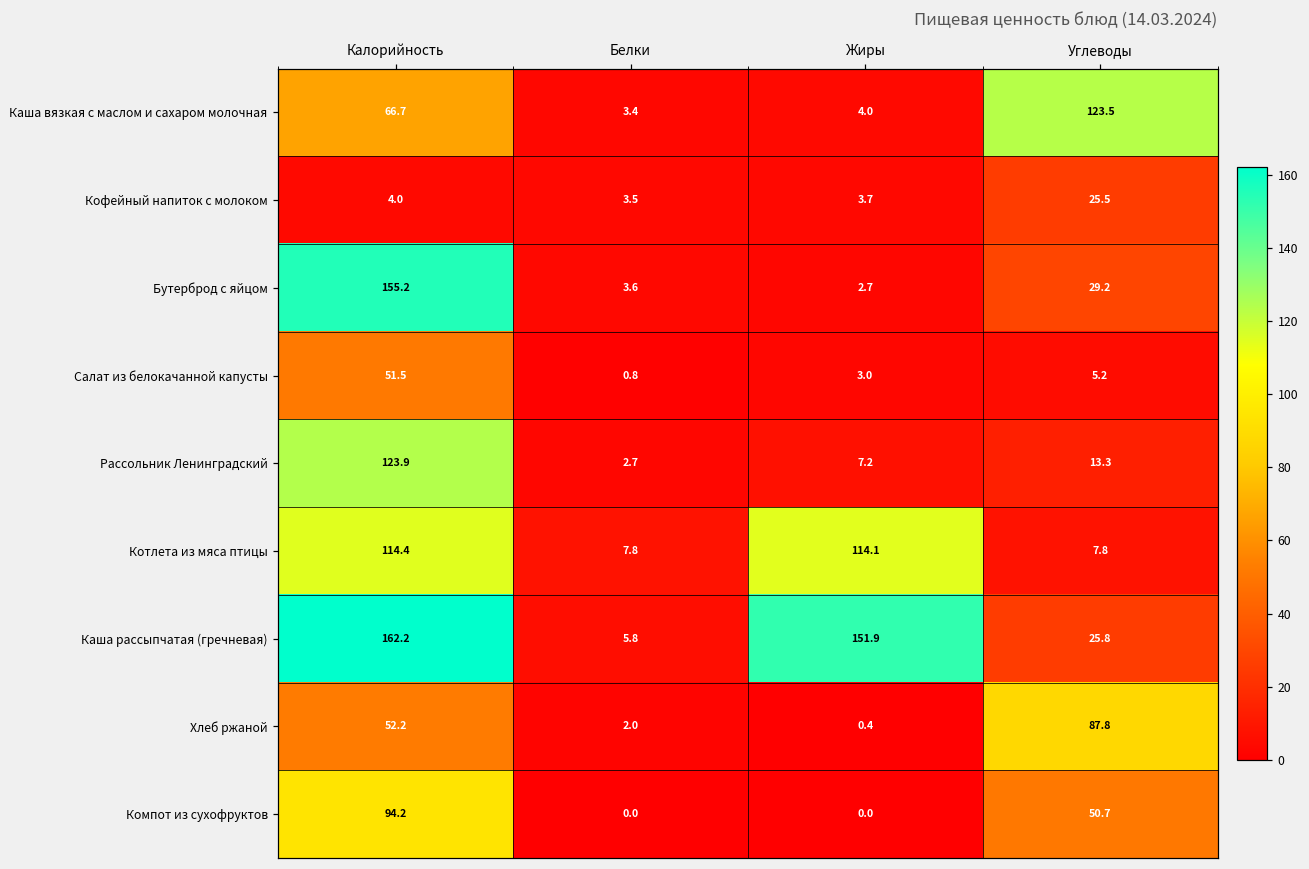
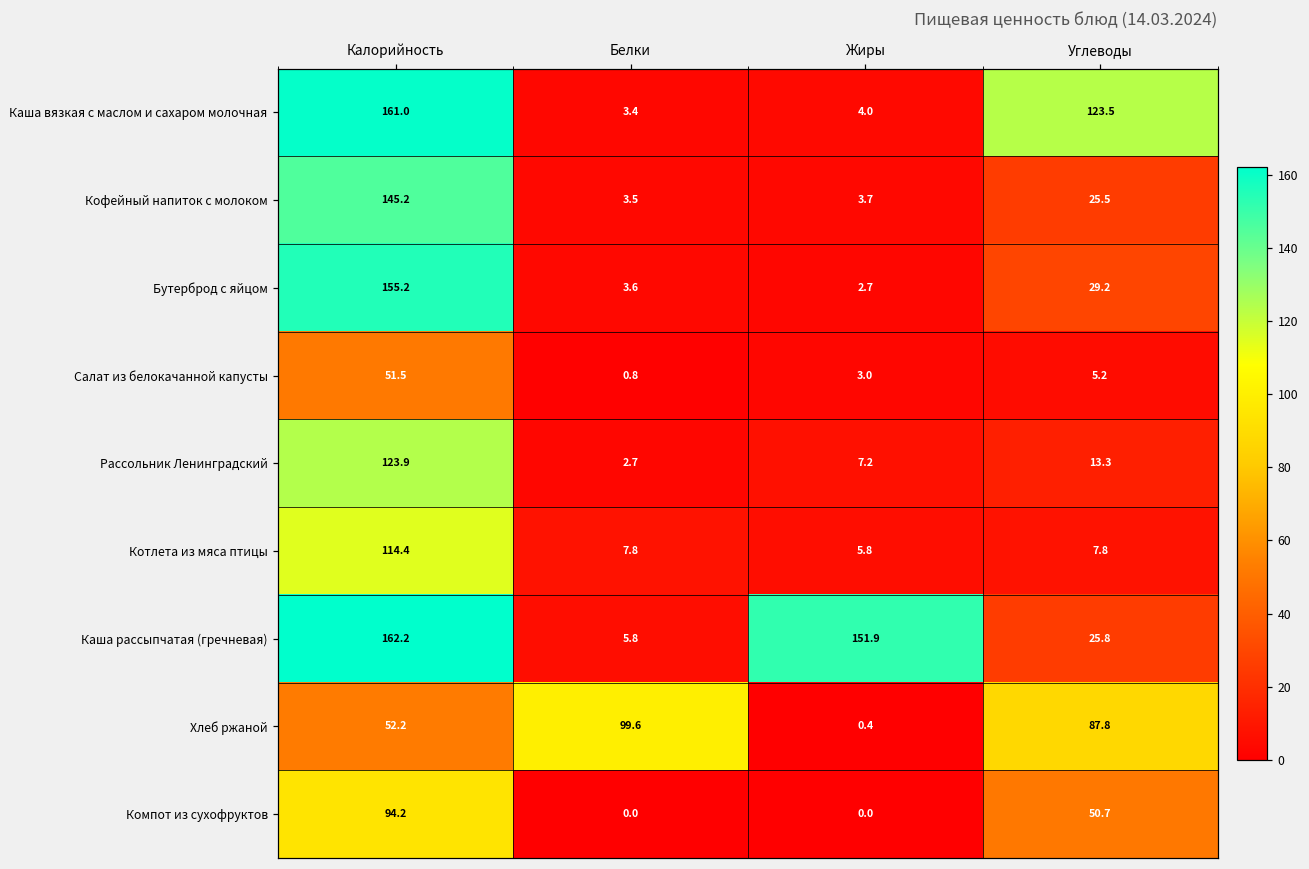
  {
    "Каша вязкая с маслом и сахаром молочная": {
-     "Калорийность": 66.7,
+     "Калорийность": 161.0,
      "Белки": 3.4,
      "Жиры": 4.0,
      "Углеводы": 123.5
    },
    "Кофейный напиток с молоком": {
-     "Калорийность": 4.0,
+     "Калорийность": 145.2,
      "Белки": 3.5,
      "Жиры": 3.7,
      "Углеводы": 25.5
    },
    "Бутерброд с яйцом": {
      "Калорийность": 155.2,
      "Белки": 3.6,
      "Жиры": 2.7,
      "Углеводы": 29.2
    },
    "Салат из белокачанной капусты": {
      "Калорийность": 51.5,
      "Белки": 0.8,
      "Жиры": 3.0,
      "Углеводы": 5.2
    },
    "Рассольник Ленинградский": {
      "Калорийность": 123.9,
      "Белки": 2.7,
      "Жиры": 7.2,
      "Углеводы": 13.3
    },
    "Котлета из мяса птицы": {
      "Калорийность": 114.4,
      "Белки": 7.8,
-     "Жиры": 114.1,
+     "Жиры": 5.8,
      "Углеводы": 7.8
    },
    "Каша рассыпчатая (гречневая)": {
      "Калорийность": 162.2,
      "Белки": 5.8,
      "Жиры": 151.9,
      "Углеводы": 25.8
    },
    "Хлеб ржаной": {
      "Калорийность": 52.2,
-     "Белки": 2.0,
+     "Белки": 99.6,
      "Жиры": 0.4,
      "Углеводы": 87.8
    },
    "Компот из сухофруктов": {
      "Калорийность": 94.2,
      "Белки": 0.0,
      "Жиры": 0.0,
      "Углеводы": 50.7
    }
  }
